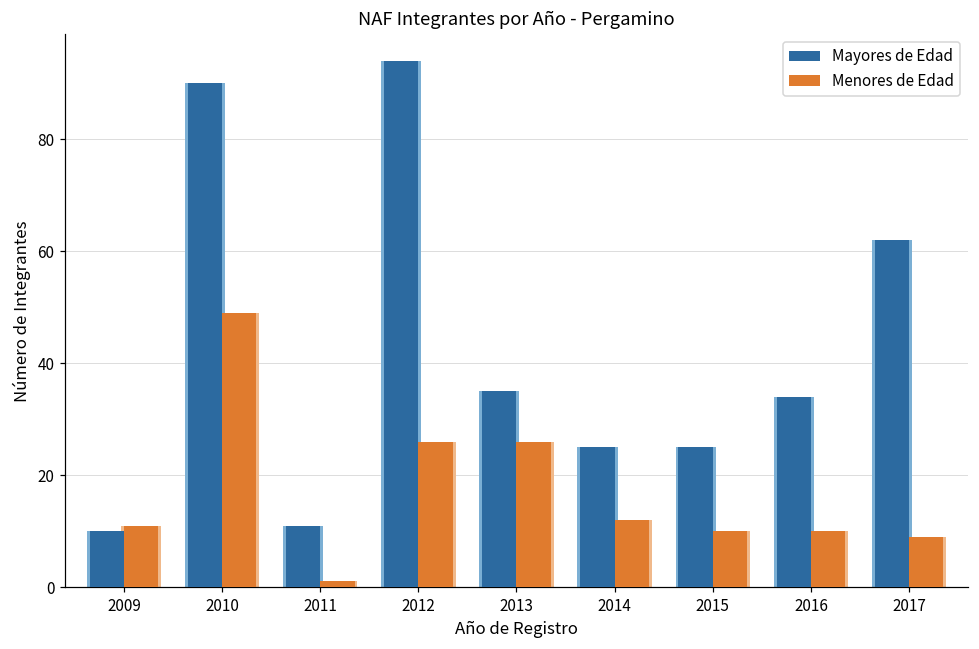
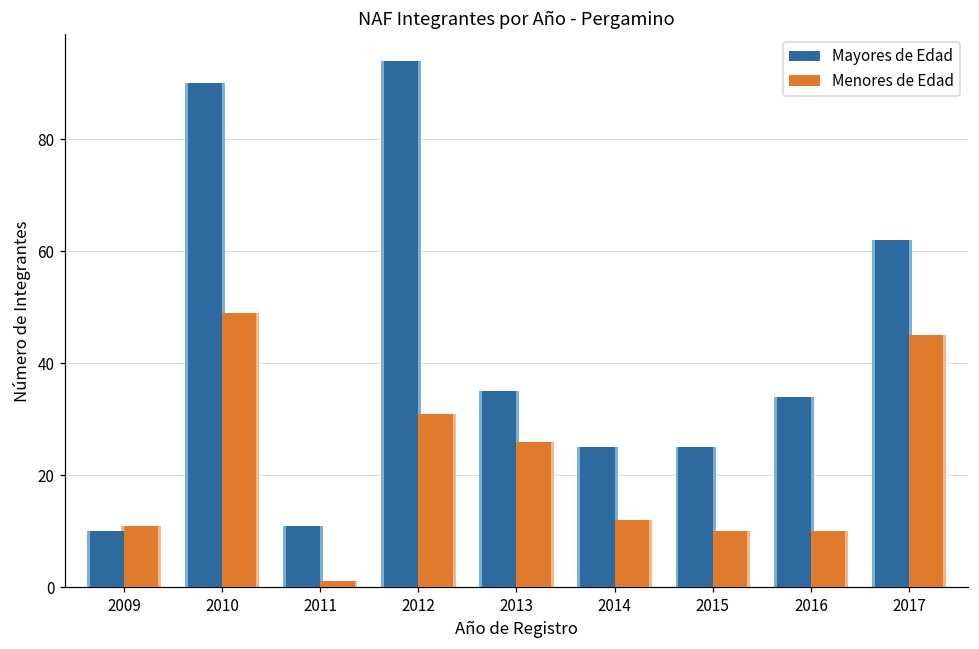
  {
    "Mayores de Edad": {
      "2009": 10,
      "2010": 90,
      "2011": 11,
      "2012": 94,
      "2013": 35,
      "2014": 25,
      "2015": 25,
      "2016": 34,
      "2017": 62
    },
    "Menores de Edad": {
      "2009": 11,
      "2010": 49,
      "2011": 1,
-     "2012": 26,
+     "2012": 31,
      "2013": 26,
      "2014": 12,
      "2015": 10,
      "2016": 10,
-     "2017": 9
+     "2017": 45
    }
  }
